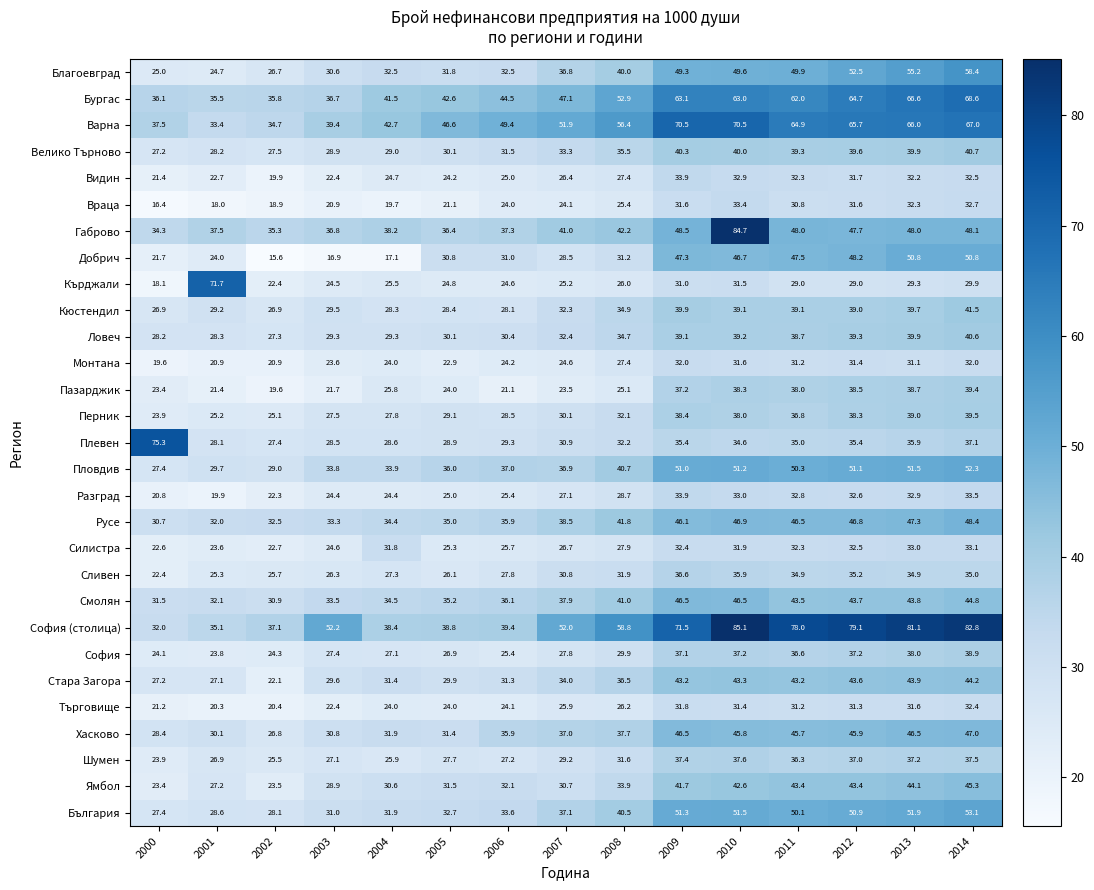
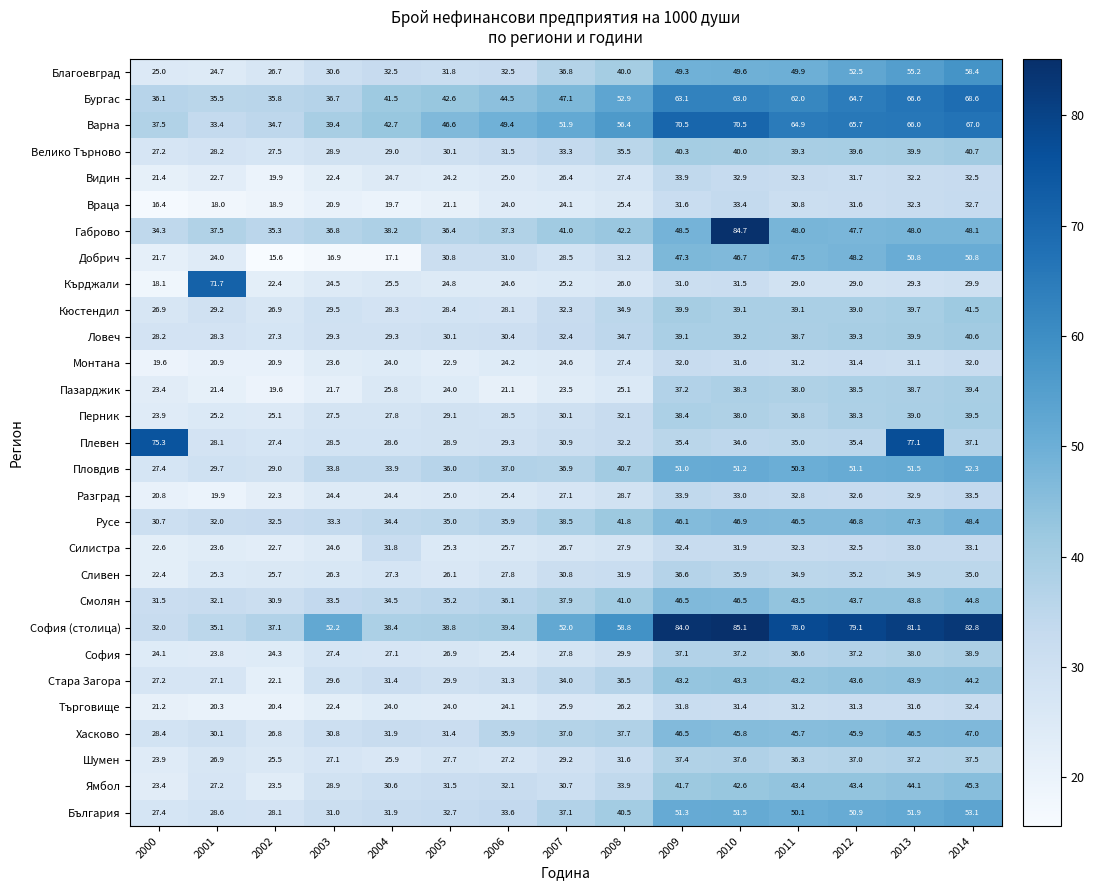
  {
    "Плевен": {
      "2000": 75.3,
      "2001": 28.1,
      "2002": 27.4,
      "2003": 28.5,
      "2004": 28.6,
      "2005": 28.9,
      "2006": 29.3,
      "2007": 30.9,
      "2008": 32.2,
      "2009": 35.4,
      "2010": 34.6,
      "2011": 35.0,
      "2012": 35.4,
-     "2013": 35.9,
+     "2013": 77.1,
      "2014": 37.1
    },
    "София (столица)": {
      "2000": 32.0,
      "2001": 35.1,
      "2002": 37.1,
      "2003": 52.2,
      "2004": 38.4,
      "2005": 38.8,
      "2006": 39.4,
      "2007": 52.0,
      "2008": 58.8,
-     "2009": 71.5,
+     "2009": 84.0,
      "2010": 85.1,
      "2011": 78.0,
      "2012": 79.1,
      "2013": 81.1,
      "2014": 82.8
    }
  }
